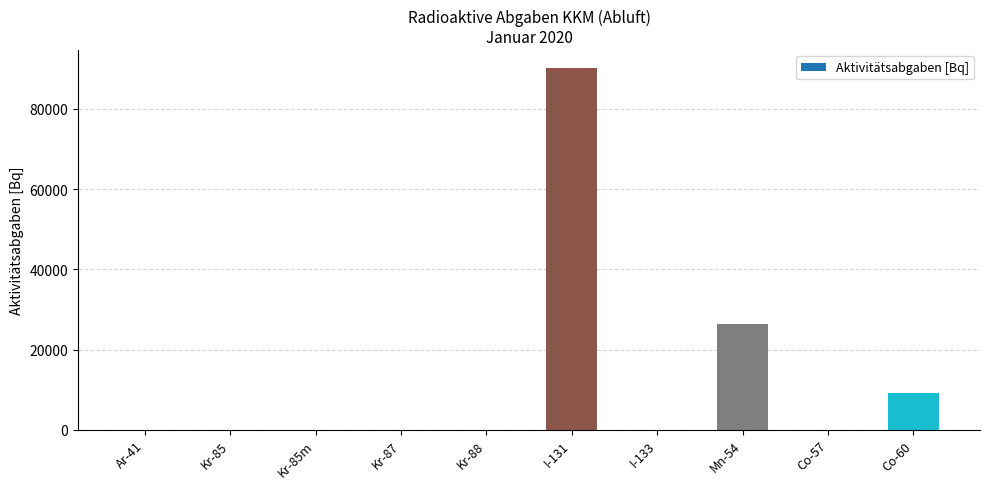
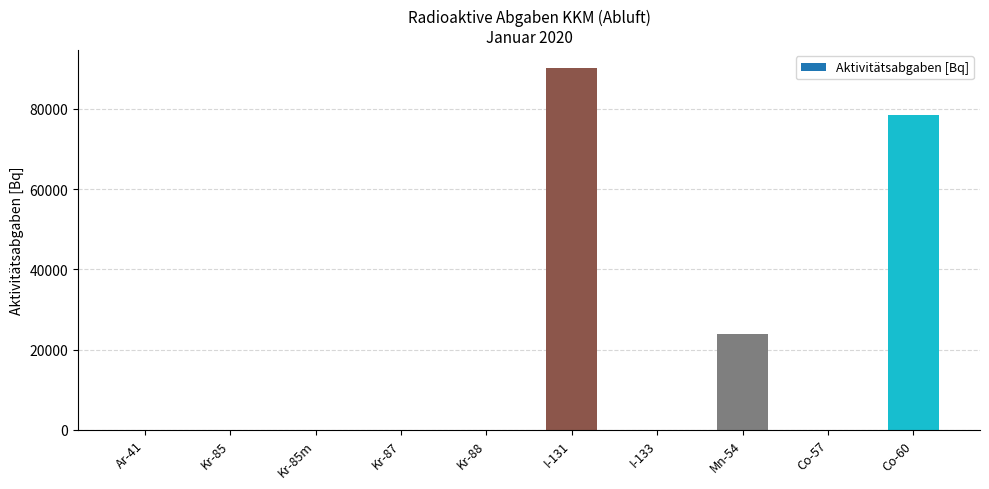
  {
    "Ar-41": 0,
    "Kr-85": 0,
    "Kr-85m": 0,
    "Kr-87": 0,
    "Kr-88": 0,
    "I-131": 90000,
    "I-133": 0,
-   "Mn-54": 26000,
+   "Mn-54": 24000,
    "Co-57": 0,
-   "Co-60": 9000
+   "Co-60": 78000
  }
